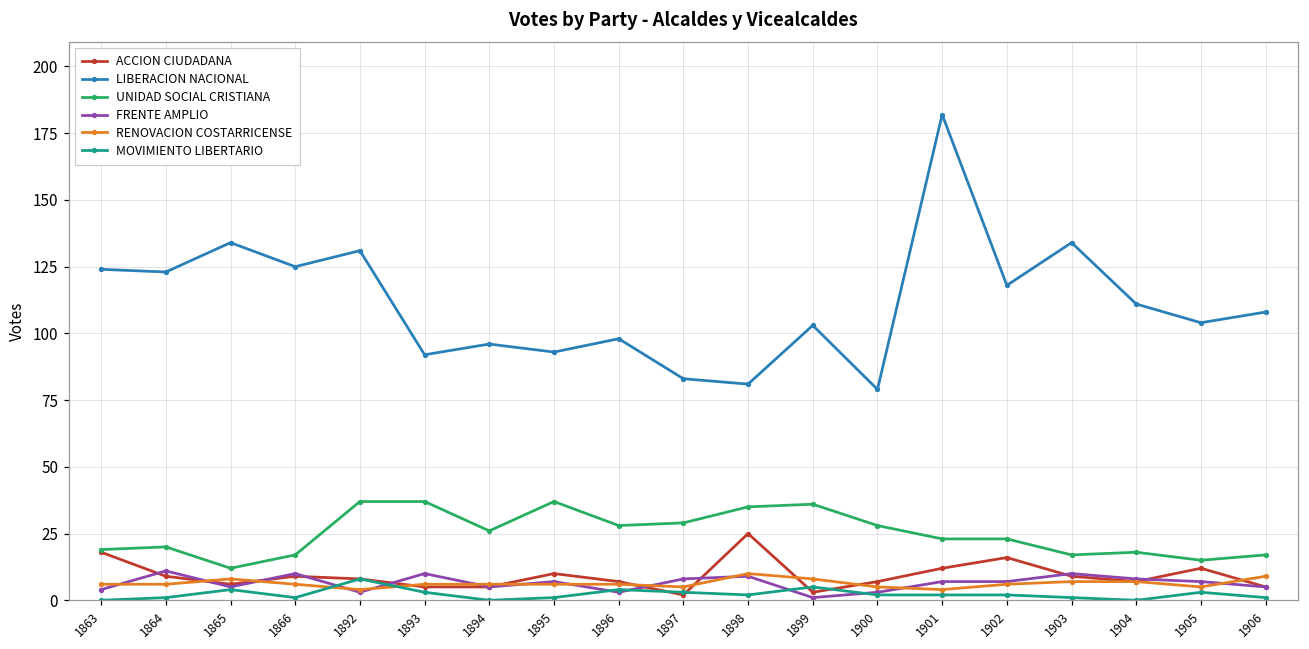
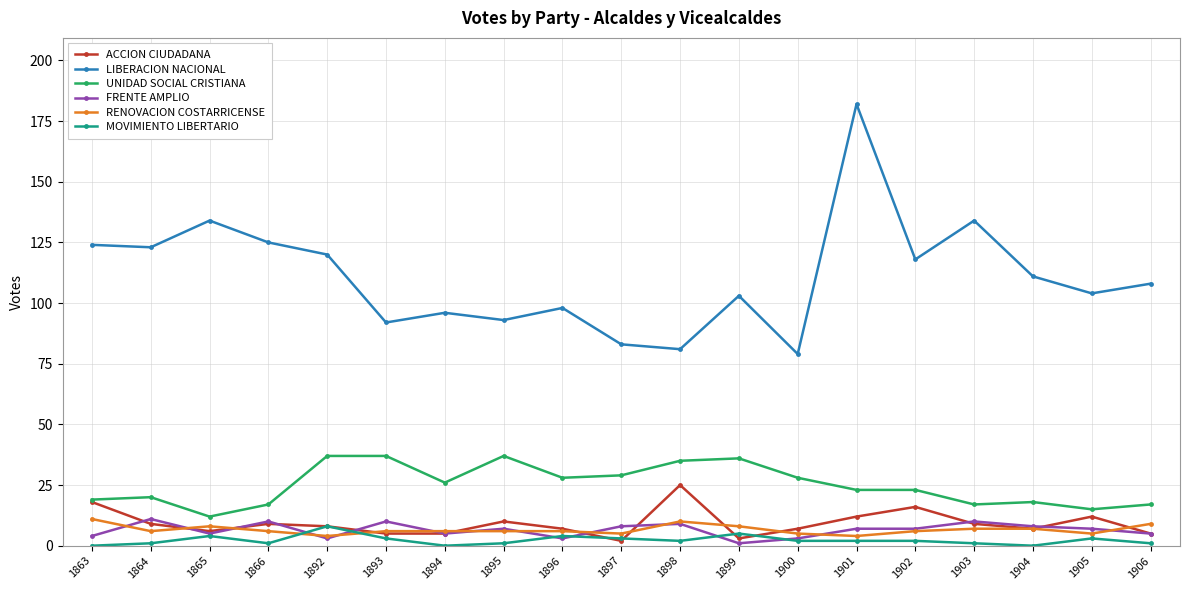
  {
    "ACCION CIUDADANA": {
      "1864": 9,
      "1895": 10,
      "1898": 25,
      "1899": 3,
      "1900": 7,
      "1901": 12,
      "1902": 16,
      "1905": 12
    },
    "LIBERACION NACIONAL": {
      "1863": 124,
      "1864": 123,
      "1865": 134,
      "1866": 125,
-     "1892": 131,
+     "1892": 120,
      "1893": 92,
      "1894": 96,
      "1895": 93,
      "1896": 98,
      "1897": 83,
      "1898": 81,
      "1899": 103,
      "1900": 79,
      "1901": 182,
      "1902": 118,
      "1903": 134,
      "1904": 111,
      "1905": 104,
      "1906": 108
    },
    "FRENTE AMPLIO": {
      "1863": 4,
      "1864": 11,
      "1893": 10,
      "1897": 8,
      "1899": 1,
      "1901": 7,
      "1905": 7
    },
    "RENOVACION COSTARRICENSE": {
-     "1863": 6,
+     "1863": 11,
      "1864": 6,
      "1865": 8,
      "1866": 6,
      "1897": 5,
      "1899": 8,
      "1900": 5,
      "1901": 4,
      "1903": 7,
      "1905": 5,
      "1906": 9
    }
  }
